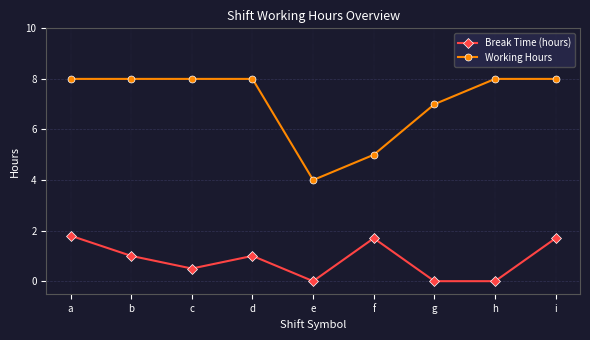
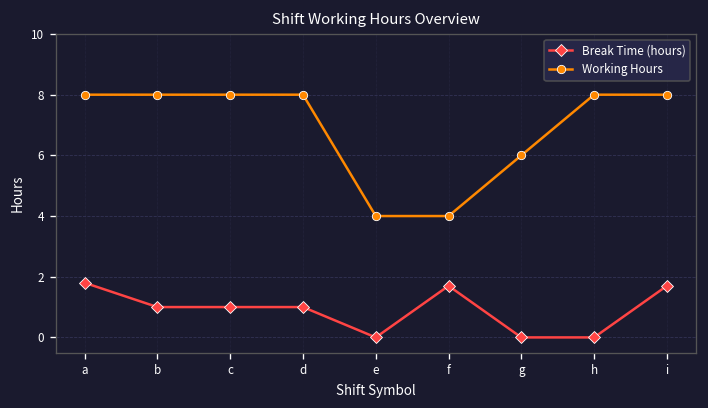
  {
    "Break Time (hours)": {
      "a": 1.8,
      "b": 1.0,
-     "c": 0.5,
+     "c": 1.0,
      "d": 1.0,
      "e": 0.0,
      "f": 1.7,
      "g": 0.0,
      "h": 0.0,
      "i": 1.7
    },
    "Working Hours": {
      "a": 8,
      "b": 8,
      "c": 8,
      "d": 8,
      "e": 4,
-     "f": 5,
-     "g": 7,
+     "f": 4,
+     "g": 6,
      "h": 8,
      "i": 8
    }
  }
